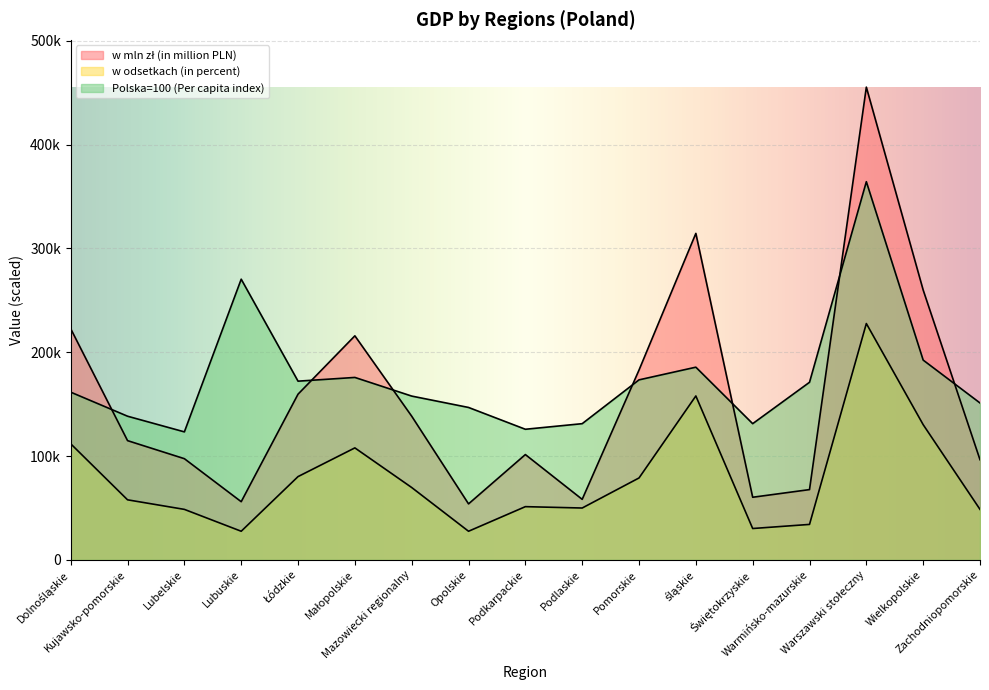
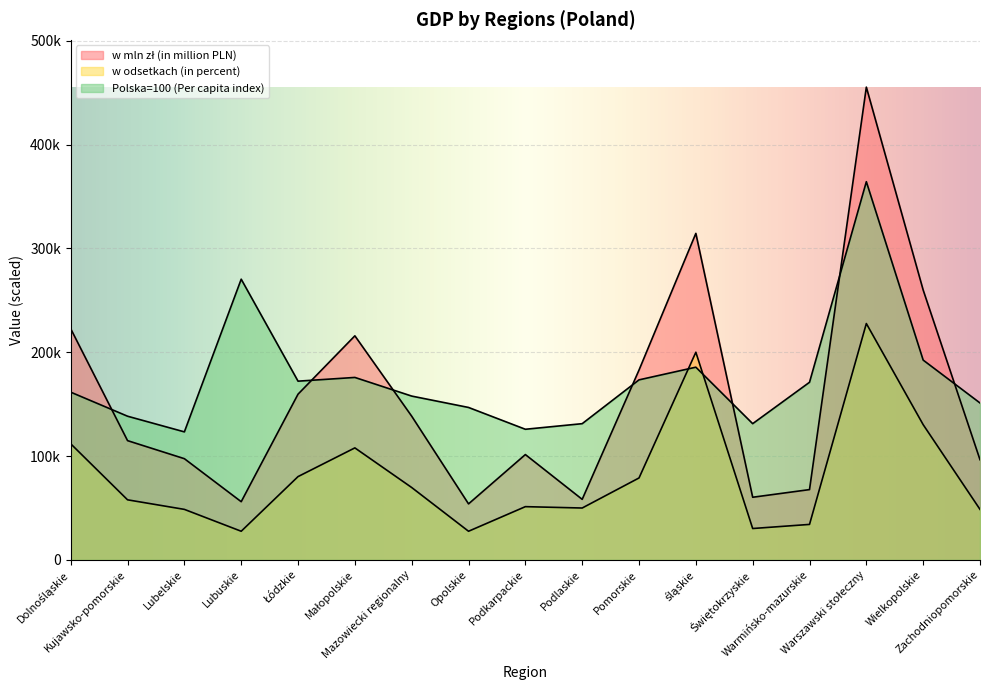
  {
    "w mln zł (in million PLN)": {
      "Dolnośląskie": 223000,
      "Kujawsko-pomorskie": 115000,
      "Lubelskie": 98000,
      "Lubuskie": 56000,
      "Łódzkie": 160000,
      "Małopolskie": 216000,
      "Mazowiecki regionalny": 138000,
      "Opolskie": 54000,
      "Podkarpackie": 101000,
      "Podlaskie": 58000,
      "Pomorskie": 183000,
      "śląskie": 315000,
      "Świętokrzyskie": 60000,
      "Warmińsko-mazurskie": 68000,
      "Warszawski stołeczny": 455000,
      "Wielkopolskie": 260000,
      "Zachodniopomorskie": 97000
    },
    "w odsetkach (in percent)": {
      "Dolnośląskie": 112000,
      "Kujawsko-pomorskie": 58000,
      "Lubelskie": 49000,
      "Lubuskie": 28000,
      "Łódzkie": 80000,
      "Małopolskie": 108000,
      "Mazowiecki regionalny": 70000,
      "Opolskie": 28000,
      "Podkarpackie": 51000,
      "Podlaskie": 50000,
      "Pomorskie": 79000,
-     "śląskie": 158000,
+     "śląskie": 200000,
      "Świętokrzyskie": 30000,
      "Warmińsko-mazurskie": 34000,
      "Warszawski stołeczny": 228000,
      "Wielkopolskie": 130000,
      "Zachodniopomorskie": 49000
    },
    "Polska=100 (Per capita index)": {
      "Dolnośląskie": 162000,
      "Kujawsko-pomorskie": 138000,
      "Lubelskie": 123000,
      "Lubuskie": 270000,
      "Łódzkie": 172000,
      "Małopolskie": 176000,
      "Mazowiecki regionalny": 158000,
      "Opolskie": 147000,
      "Podkarpackie": 126000,
      "Podlaskie": 131000,
      "Pomorskie": 173000,
      "śląskie": 186000,
      "Świętokrzyskie": 131000,
      "Warmińsko-mazurskie": 171000,
      "Warszawski stołeczny": 364000,
      "Wielkopolskie": 192000,
      "Zachodniopomorskie": 151000
    }
  }
